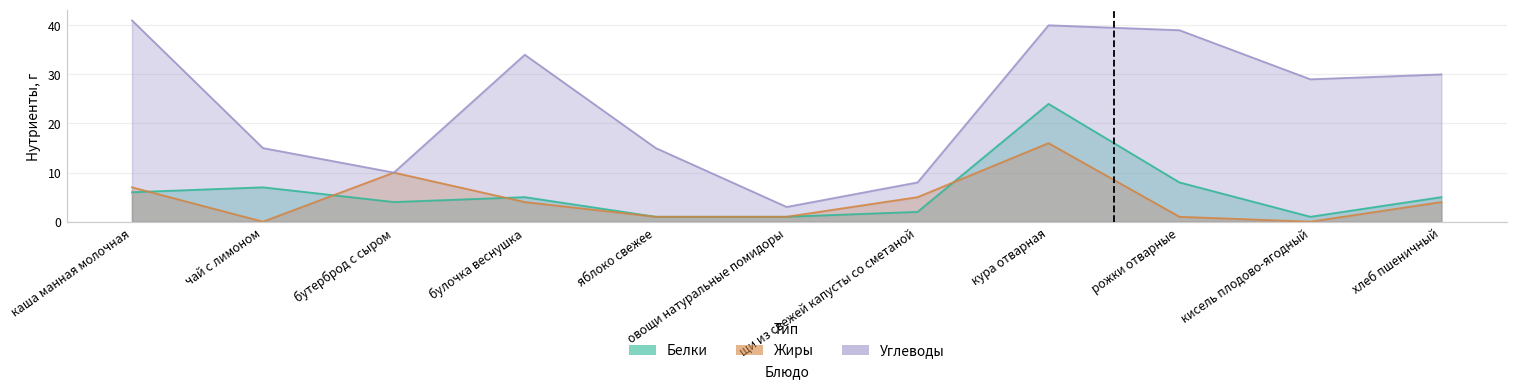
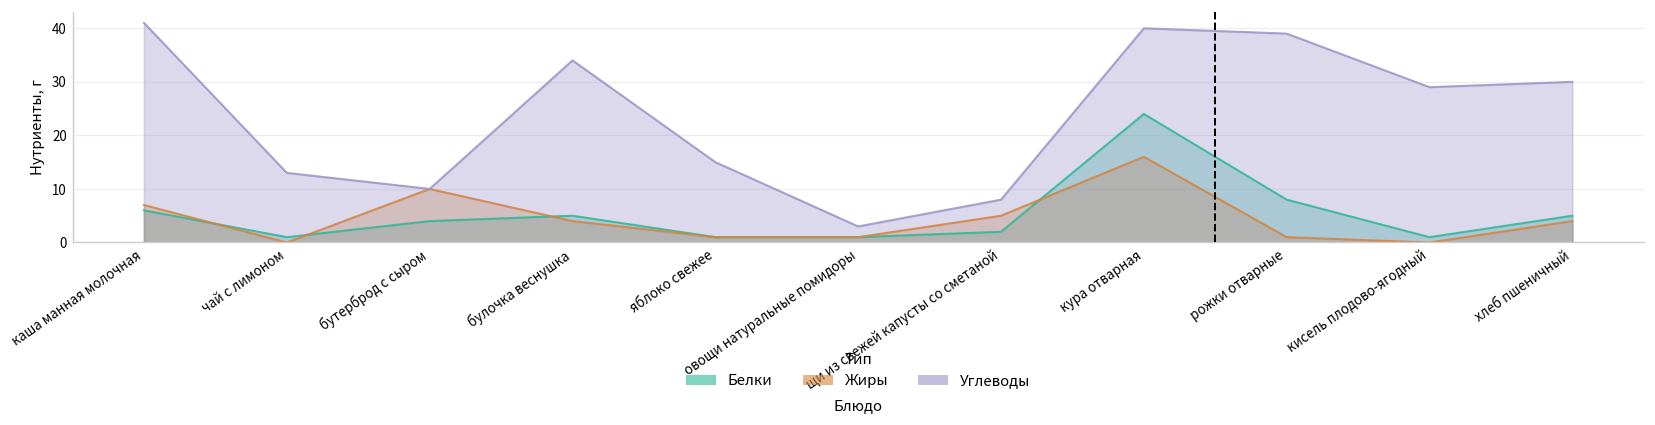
  {
    "Белки": {
      "каша манная молочная": 6,
-     "чай с лимоном": 7,
+     "чай с лимоном": 1,
      "бутерброд с сыром": 4,
      "булочка веснушка": 5,
      "щи из свежей капусты со сметаной": 2,
      "кура отварная": 24,
      "рожки отварные": 8,
      "кисель плодово-ягодный": 1,
      "хлеб пшеничный": 5
    },
    "Жиры": {
      "каша манная молочная": 7,
      "чай с лимоном": 0,
      "булочка веснушка": 4,
      "щи из свежей капусты со сметаной": 5,
      "кура отварная": 16,
      "рожки отварные": 1,
      "кисель плодово-ягодный": 0,
      "хлеб пшеничный": 4
    },
    "Углеводы": {
      "каша манная молочная": 41,
-     "чай с лимоном": 15,
+     "чай с лимоном": 13,
      "булочка веснушка": 34,
      "яблоко свежее": 15,
      "овощи натуральные помидоры": 3,
      "щи из свежей капусты со сметаной": 8,
      "кура отварная": 40,
      "рожки отварные": 39,
      "кисель плодово-ягодный": 29,
      "хлеб пшеничный": 30
    }
  }
